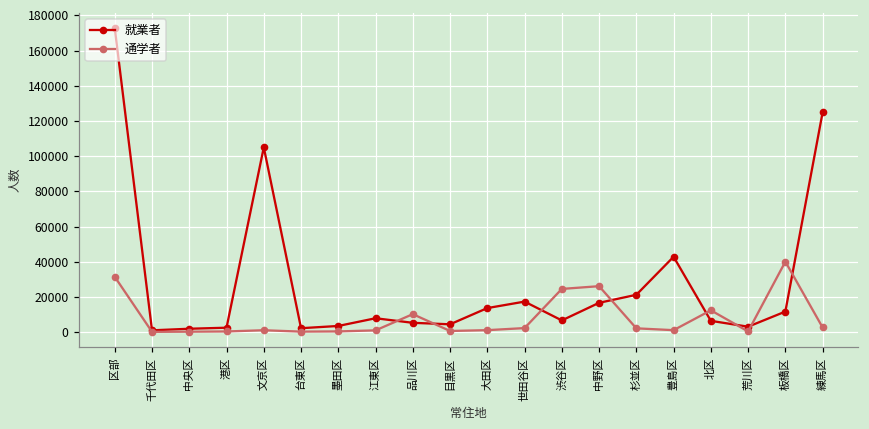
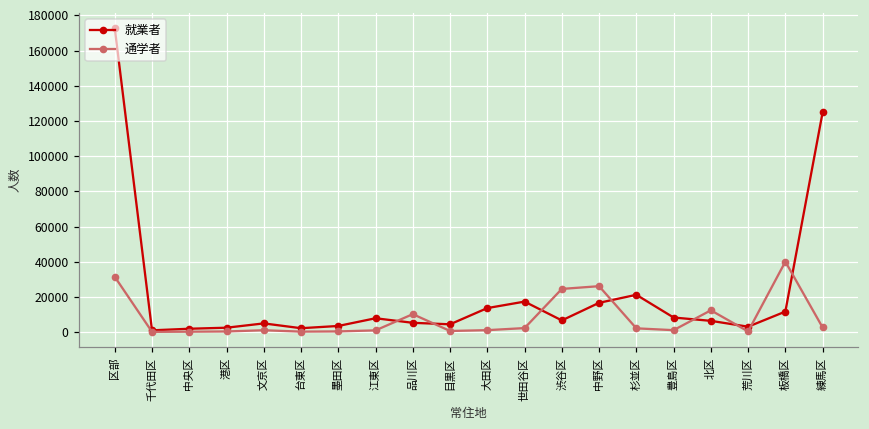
  {
    "就業者": {
      "中央区": 2000,
      "港区": 3000,
-     "文京区": 105000,
+     "文京区": 5000,
      "台東区": 2000,
      "墨田区": 4000,
      "江東区": 8000,
      "品川区": 5000,
      "目黒区": 4000,
      "大田区": 14000,
      "世田谷区": 17000,
      "渋谷区": 7000,
      "中野区": 17000,
      "杉並区": 21000,
-     "豊島区": 43000,
+     "豊島区": 8000,
      "北区": 6000,
      "荒川区": 3000,
      "板橋区": 12000,
      "練馬区": 125000
    },
    "通学者": {
      "区部": 31000,
      "中央区": 0,
      "港区": 0,
      "文京区": 1000,
      "台東区": 0,
      "墨田区": 0,
      "江東区": 1000,
      "品川区": 10000,
      "目黒区": 1000,
      "大田区": 1000,
      "世田谷区": 2000,
      "渋谷区": 25000,
      "中野区": 26000,
      "杉並区": 2000,
      "豊島区": 1000,
      "北区": 12000,
      "荒川区": 0,
      "板橋区": 40000,
      "練馬区": 3000
    }
  }
